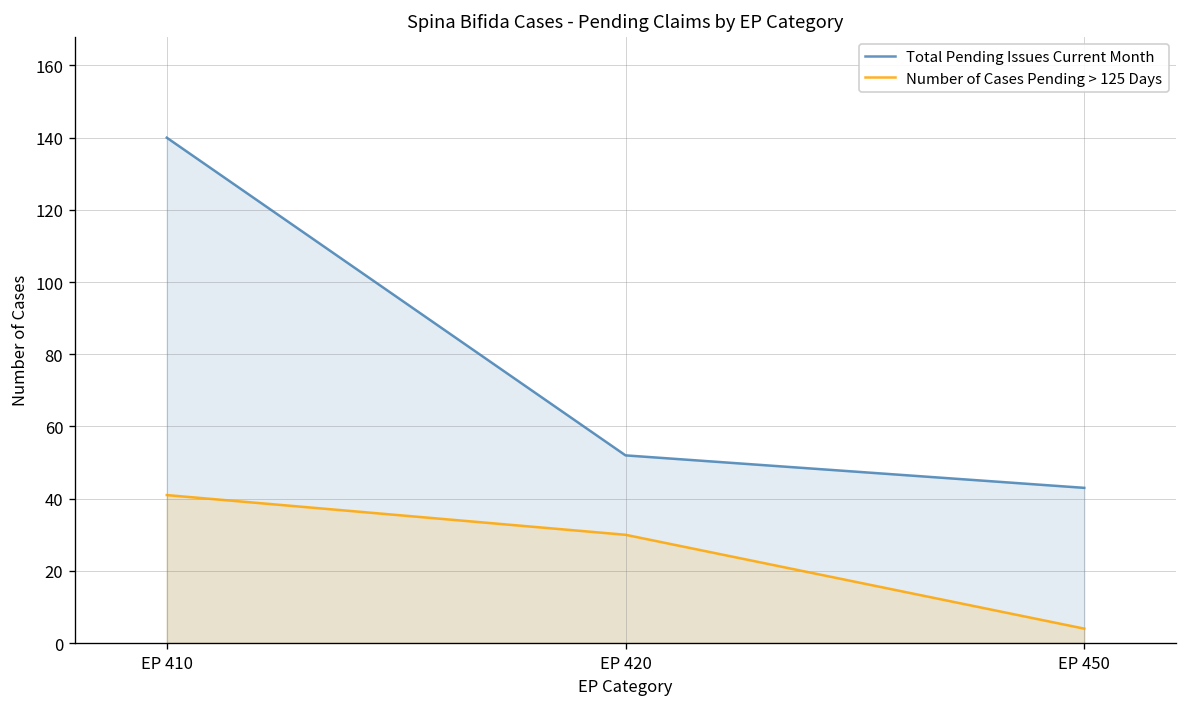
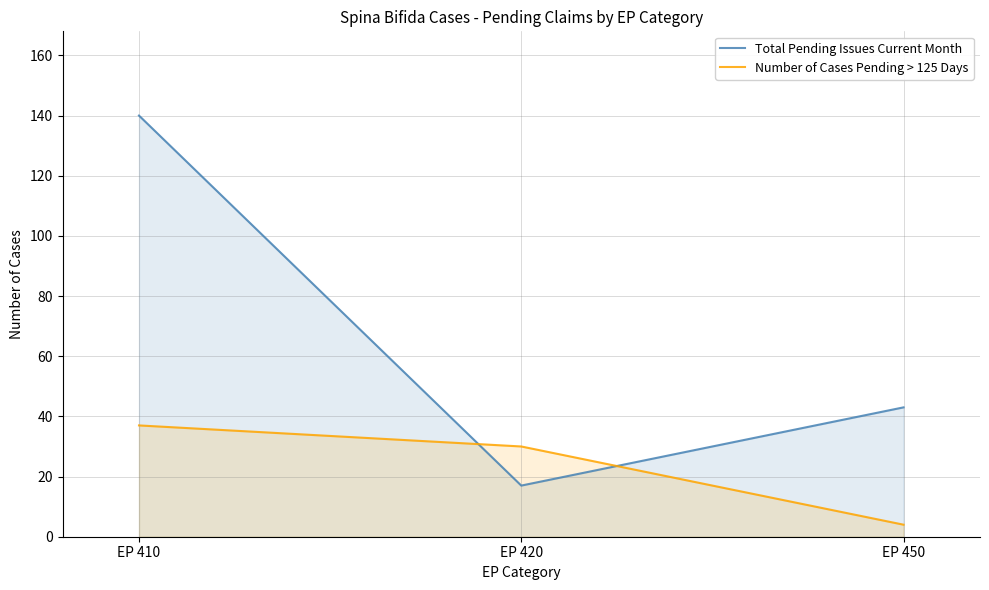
  {
    "Total Pending Issues Current Month": {
      "EP 410": 140,
-     "EP 420": 52,
+     "EP 420": 17,
      "EP 450": 43
    },
    "Number of Cases Pending > 125 Days": {
-     "EP 410": 41,
+     "EP 410": 37,
      "EP 420": 30,
      "EP 450": 4
    }
  }
